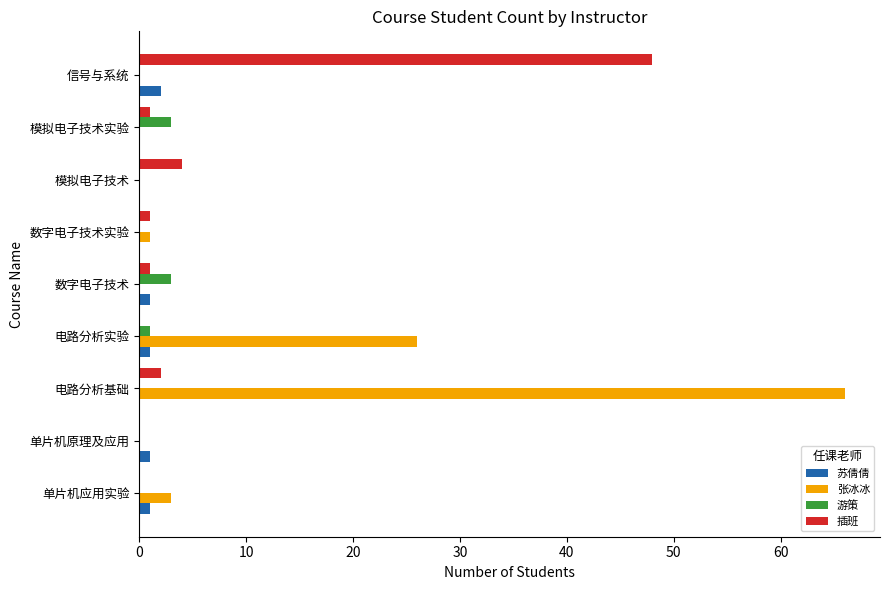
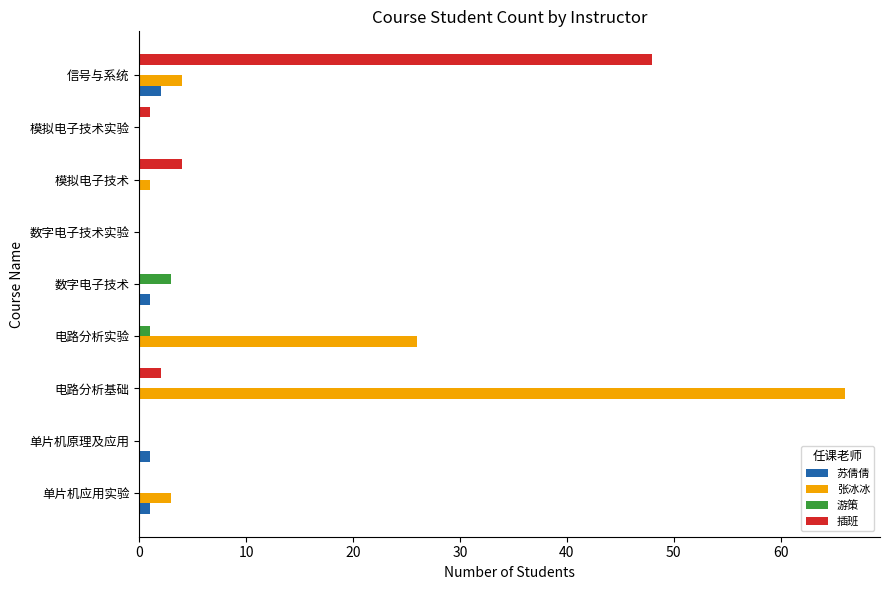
  {
    "苏倩倩": {
      "信号与系统": 2,
      "模拟电子技术实验": 0,
      "模拟电子技术": 0,
      "数字电子技术实验": 0,
      "数字电子技术": 1,
-     "电路分析实验": 1,
+     "电路分析实验": 0,
      "电路分析基础": 0,
      "单片机原理及应用": 1,
      "单片机应用实验": 1
    },
    "张冰冰": {
-     "信号与系统": 0,
+     "信号与系统": 4,
      "模拟电子技术实验": 0,
-     "模拟电子技术": 0,
-     "数字电子技术实验": 1,
+     "模拟电子技术": 1,
+     "数字电子技术实验": 0,
      "数字电子技术": 0,
      "电路分析实验": 26,
      "电路分析基础": 66,
      "单片机原理及应用": 0,
      "单片机应用实验": 3
    },
    "游策": {
      "信号与系统": 0,
-     "模拟电子技术实验": 3,
+     "模拟电子技术实验": 0,
      "模拟电子技术": 0,
      "数字电子技术实验": 0,
      "数字电子技术": 3,
      "电路分析实验": 1,
      "电路分析基础": 0,
      "单片机原理及应用": 0,
      "单片机应用实验": 0
    },
    "插班": {
      "信号与系统": 48,
      "模拟电子技术实验": 1,
      "模拟电子技术": 4,
-     "数字电子技术实验": 1,
-     "数字电子技术": 1,
+     "数字电子技术实验": 0,
+     "数字电子技术": 0,
      "电路分析实验": 0,
      "电路分析基础": 2,
      "单片机原理及应用": 0,
      "单片机应用实验": 0
    }
  }
